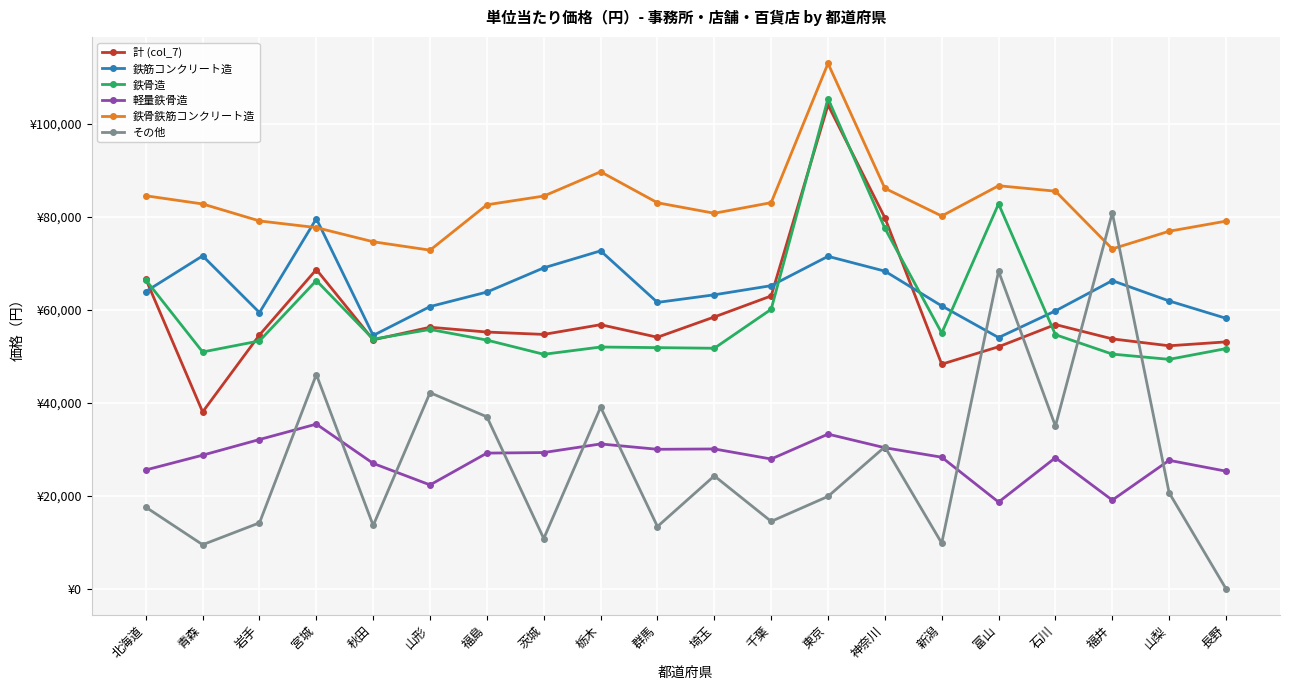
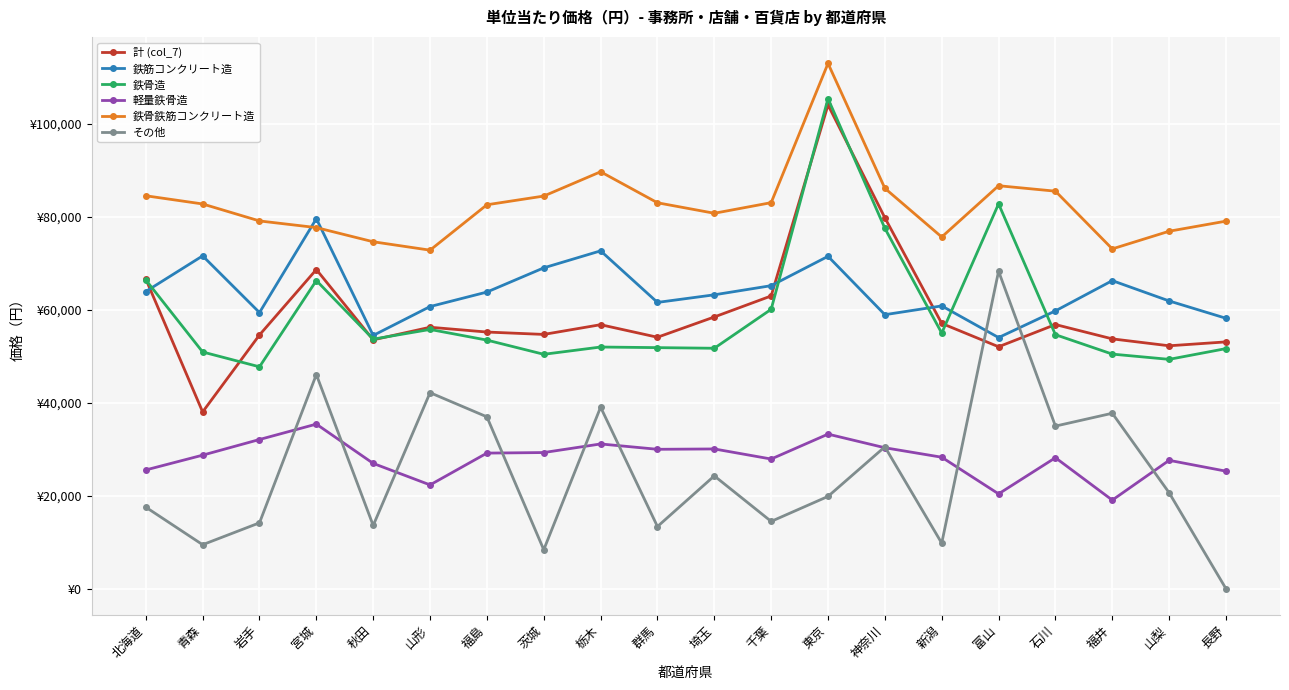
  {
    "計 (col_7)": {
      "青森": "¥38,000",
      "岩手": "¥55,000",
      "宮城": "¥69,000",
      "福島": "¥55,000",
      "茨城": "¥55,000",
      "栃木": "¥57,000",
      "群馬": "¥54,000",
      "埼玉": "¥58,000",
      "千葉": "¥63,000",
      "東京": "¥104,000",
      "神奈川": "¥80,000",
-     "新潟": "¥48,000",
+     "新潟": "¥57,000",
      "富山": "¥52,000",
      "石川": "¥57,000",
      "福井": "¥54,000",
      "山梨": "¥52,000",
      "長野": "¥53,000"
    },
    "鉄筋コンクリート造": {
      "北海道": "¥64,000",
      "青森": "¥72,000",
      "岩手": "¥59,000",
      "宮城": "¥80,000",
      "秋田": "¥54,000",
      "山形": "¥61,000",
      "福島": "¥64,000",
      "茨城": "¥69,000",
      "栃木": "¥73,000",
      "群馬": "¥62,000",
      "埼玉": "¥63,000",
      "千葉": "¥65,000",
      "東京": "¥71,000",
-     "神奈川": "¥68,000",
+     "神奈川": "¥59,000",
      "新潟": "¥61,000",
      "富山": "¥54,000",
      "石川": "¥60,000",
      "福井": "¥66,000",
      "山梨": "¥62,000",
      "長野": "¥58,000"
    },
    "鉄骨造": {
      "青森": "¥51,000",
-     "岩手": "¥53,000",
+     "岩手": "¥48,000",
      "宮城": "¥66,000",
      "福島": "¥53,000",
      "茨城": "¥50,000",
      "栃木": "¥52,000",
      "群馬": "¥52,000",
      "埼玉": "¥52,000",
      "千葉": "¥60,000",
      "東京": "¥105,000",
      "神奈川": "¥78,000",
      "新潟": "¥55,000",
      "富山": "¥83,000",
      "石川": "¥55,000",
      "福井": "¥50,000",
      "山梨": "¥49,000",
      "長野": "¥52,000"
    },
    "軽量鉄骨造": {
      "北海道": "¥26,000",
      "青森": "¥29,000",
      "岩手": "¥32,000",
      "宮城": "¥35,000",
      "秋田": "¥27,000",
      "山形": "¥22,000",
      "福島": "¥29,000",
      "茨城": "¥29,000",
      "栃木": "¥31,000",
      "群馬": "¥30,000",
      "埼玉": "¥30,000",
      "千葉": "¥28,000",
      "東京": "¥33,000",
      "新潟": "¥28,000",
-     "富山": "¥19,000",
+     "富山": "¥20,000",
      "石川": "¥28,000",
      "福井": "¥19,000",
      "山梨": "¥28,000",
      "長野": "¥25,000"
    },
    "鉄骨鉄筋コンクリート造": {
      "北海道": "¥85,000",
      "青森": "¥83,000",
      "岩手": "¥79,000",
      "宮城": "¥78,000",
      "秋田": "¥75,000",
      "山形": "¥73,000",
      "福島": "¥83,000",
      "茨城": "¥84,000",
      "栃木": "¥90,000",
      "群馬": "¥83,000",
      "埼玉": "¥81,000",
      "千葉": "¥83,000",
      "東京": "¥113,000",
      "神奈川": "¥86,000",
-     "新潟": "¥80,000",
+     "新潟": "¥76,000",
      "富山": "¥87,000",
      "石川": "¥86,000",
      "福井": "¥73,000",
      "山梨": "¥77,000",
      "長野": "¥79,000"
    },
    "その他": {
      "北海道": "¥18,000",
      "青森": "¥9,000",
      "岩手": "¥14,000",
      "宮城": "¥46,000",
      "秋田": "¥14,000",
      "山形": "¥42,000",
      "福島": "¥37,000",
-     "茨城": "¥11,000",
+     "茨城": "¥8,000",
      "栃木": "¥39,000",
      "群馬": "¥13,000",
      "埼玉": "¥24,000",
      "千葉": "¥14,000",
      "東京": "¥20,000",
      "新潟": "¥10,000",
      "富山": "¥68,000",
      "石川": "¥35,000",
-     "福井": "¥81,000",
+     "福井": "¥38,000",
      "山梨": "¥21,000",
      "長野": "¥0"
    }
  }
